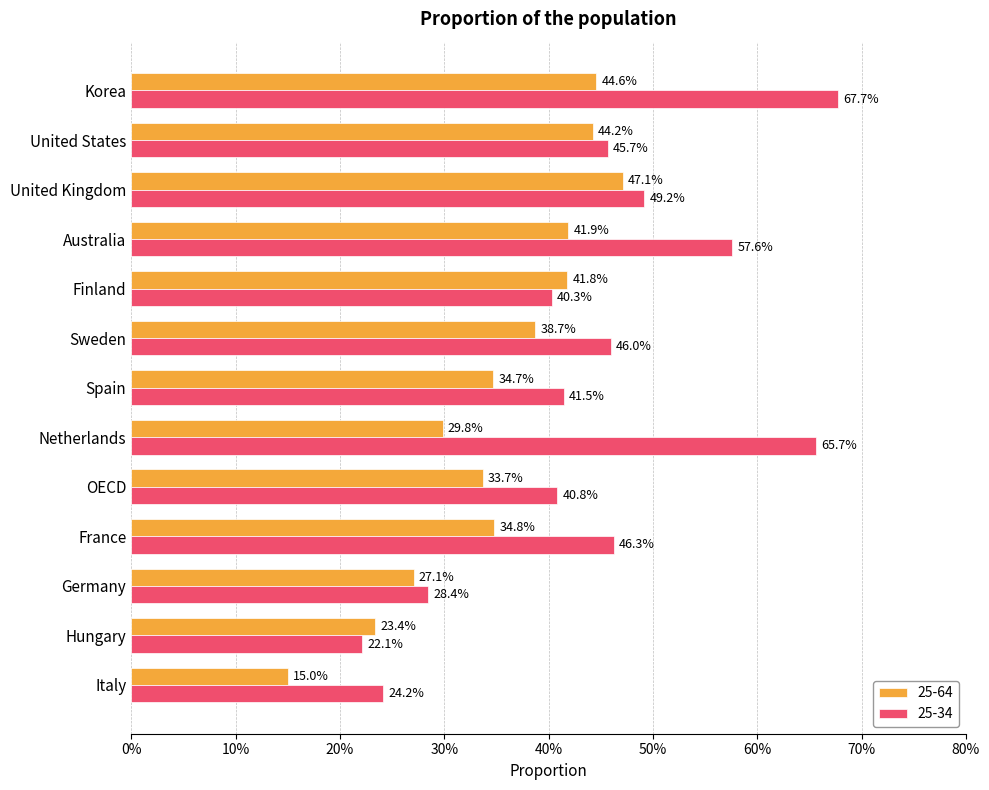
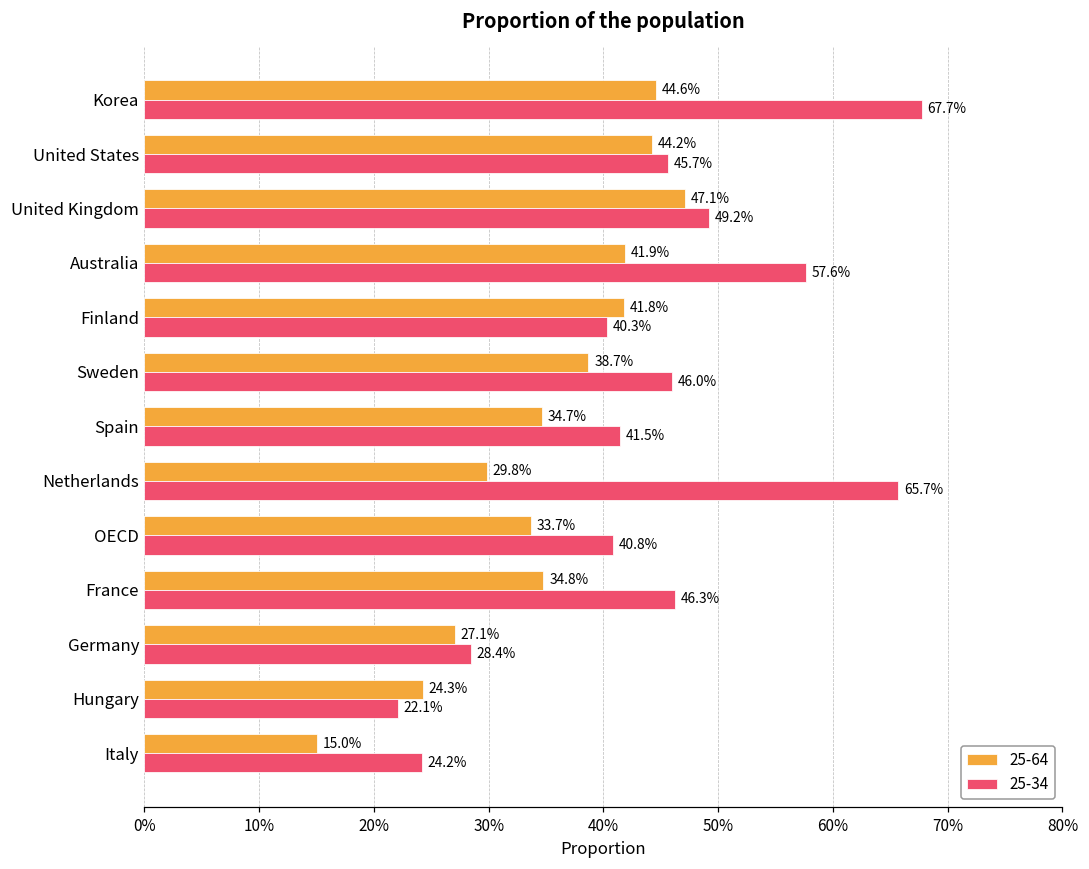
  {
    "25-64": {
      "Korea": "44.6%",
      "United States": "44.2%",
      "United Kingdom": "47.1%",
      "Australia": "41.9%",
      "Finland": "41.8%",
      "Sweden": "38.7%",
      "Spain": "34.7%",
      "Netherlands": "29.8%",
      "OECD": "33.7%",
      "France": "34.8%",
      "Germany": "27.1%",
-     "Hungary": "23.4%",
+     "Hungary": "24.3%",
      "Italy": "15.0%"
    },
    "25-34": {
      "Korea": "67.7%",
      "United States": "45.7%",
      "United Kingdom": "49.2%",
      "Australia": "57.6%",
      "Finland": "40.3%",
      "Sweden": "46.0%",
      "Spain": "41.5%",
      "Netherlands": "65.7%",
      "OECD": "40.8%",
      "France": "46.3%",
      "Germany": "28.4%",
      "Hungary": "22.1%",
      "Italy": "24.2%"
    }
  }
